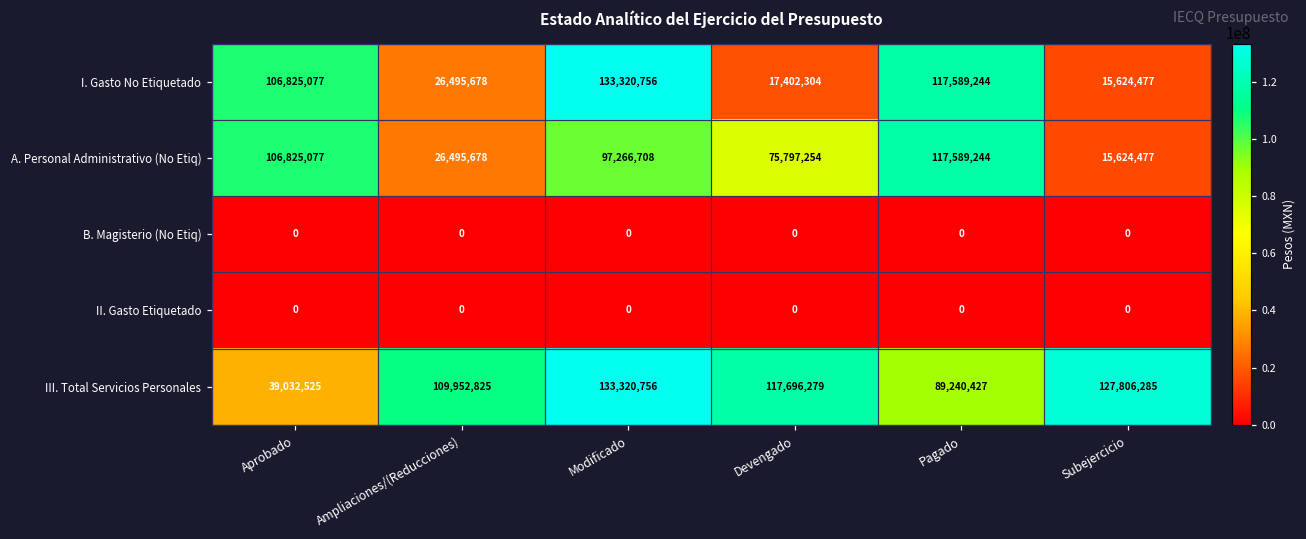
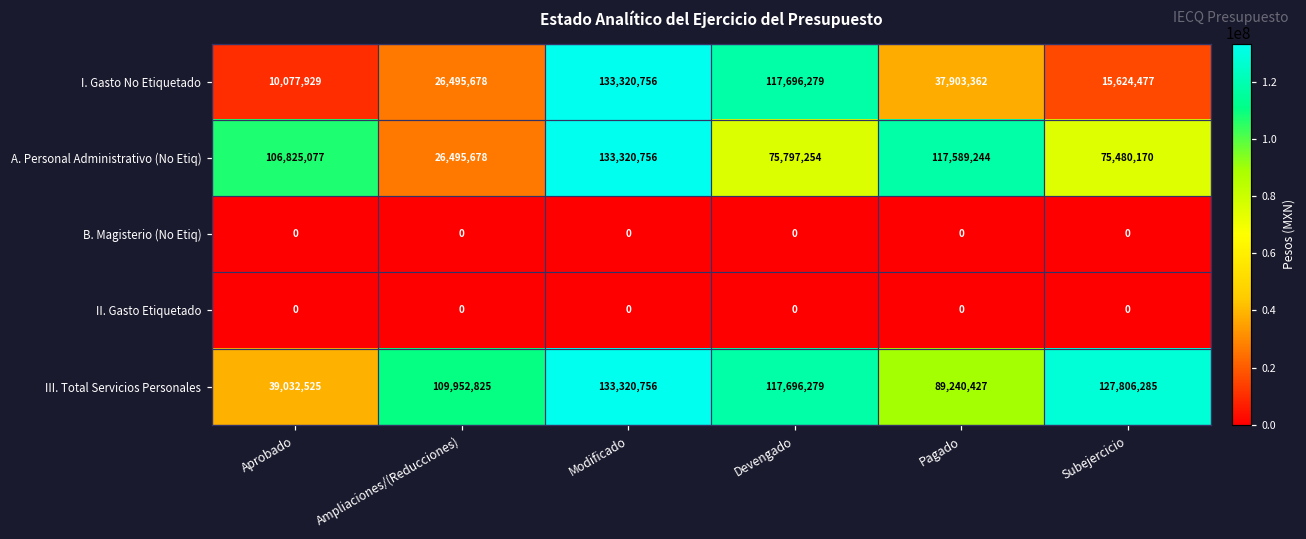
  {
    "I. Gasto No Etiquetado": {
-     "Aprobado": "106,825,077",
+     "Aprobado": "10,077,929",
      "Ampliaciones/(Reducciones)": "26,495,678",
      "Modificado": "133,320,756",
-     "Devengado": "17,402,304",
-     "Pagado": "117,589,244",
+     "Devengado": "117,696,279",
+     "Pagado": "37,903,362",
      "Subejercicio": "15,624,477"
    },
    "A. Personal Administrativo (No Etiq)": {
      "Aprobado": "106,825,077",
      "Ampliaciones/(Reducciones)": "26,495,678",
-     "Modificado": "97,266,708",
+     "Modificado": "133,320,756",
      "Devengado": "75,797,254",
      "Pagado": "117,589,244",
-     "Subejercicio": "15,624,477"
+     "Subejercicio": "75,480,170"
    },
    "B. Magisterio (No Etiq)": {
      "Aprobado": "0",
      "Ampliaciones/(Reducciones)": "0",
      "Modificado": "0",
      "Devengado": "0",
      "Pagado": "0",
      "Subejercicio": "0"
    },
    "II. Gasto Etiquetado": {
      "Aprobado": "0",
      "Ampliaciones/(Reducciones)": "0",
      "Modificado": "0",
      "Devengado": "0",
      "Pagado": "0",
      "Subejercicio": "0"
    },
    "III. Total Servicios Personales": {
      "Aprobado": "39,032,525",
      "Ampliaciones/(Reducciones)": "109,952,825",
      "Modificado": "133,320,756",
      "Devengado": "117,696,279",
      "Pagado": "89,240,427",
      "Subejercicio": "127,806,285"
    }
  }
